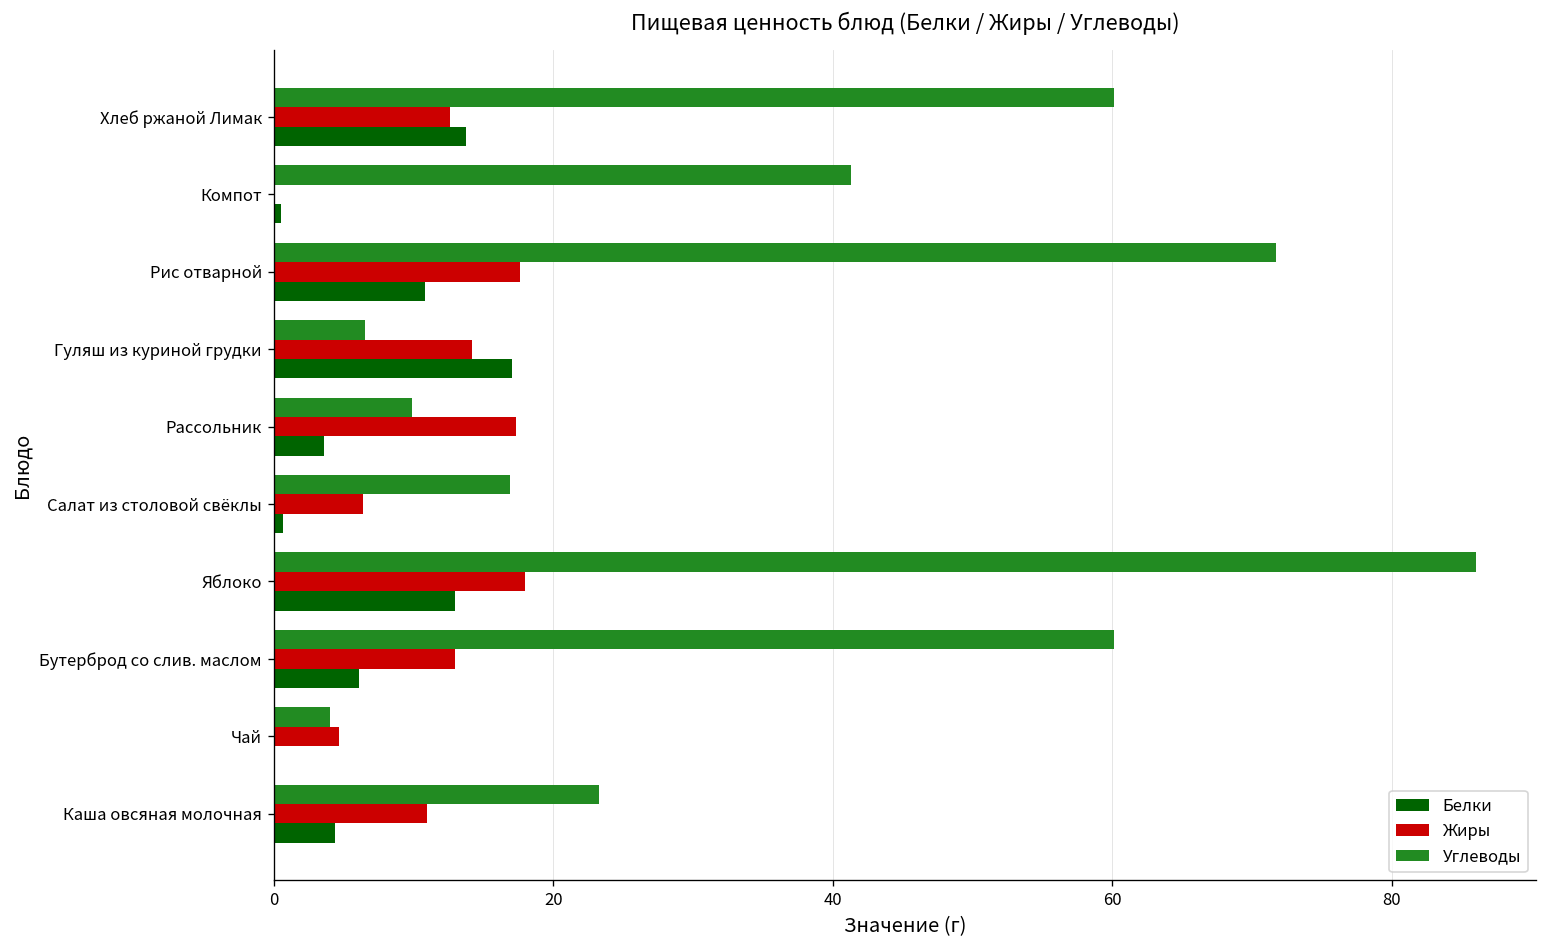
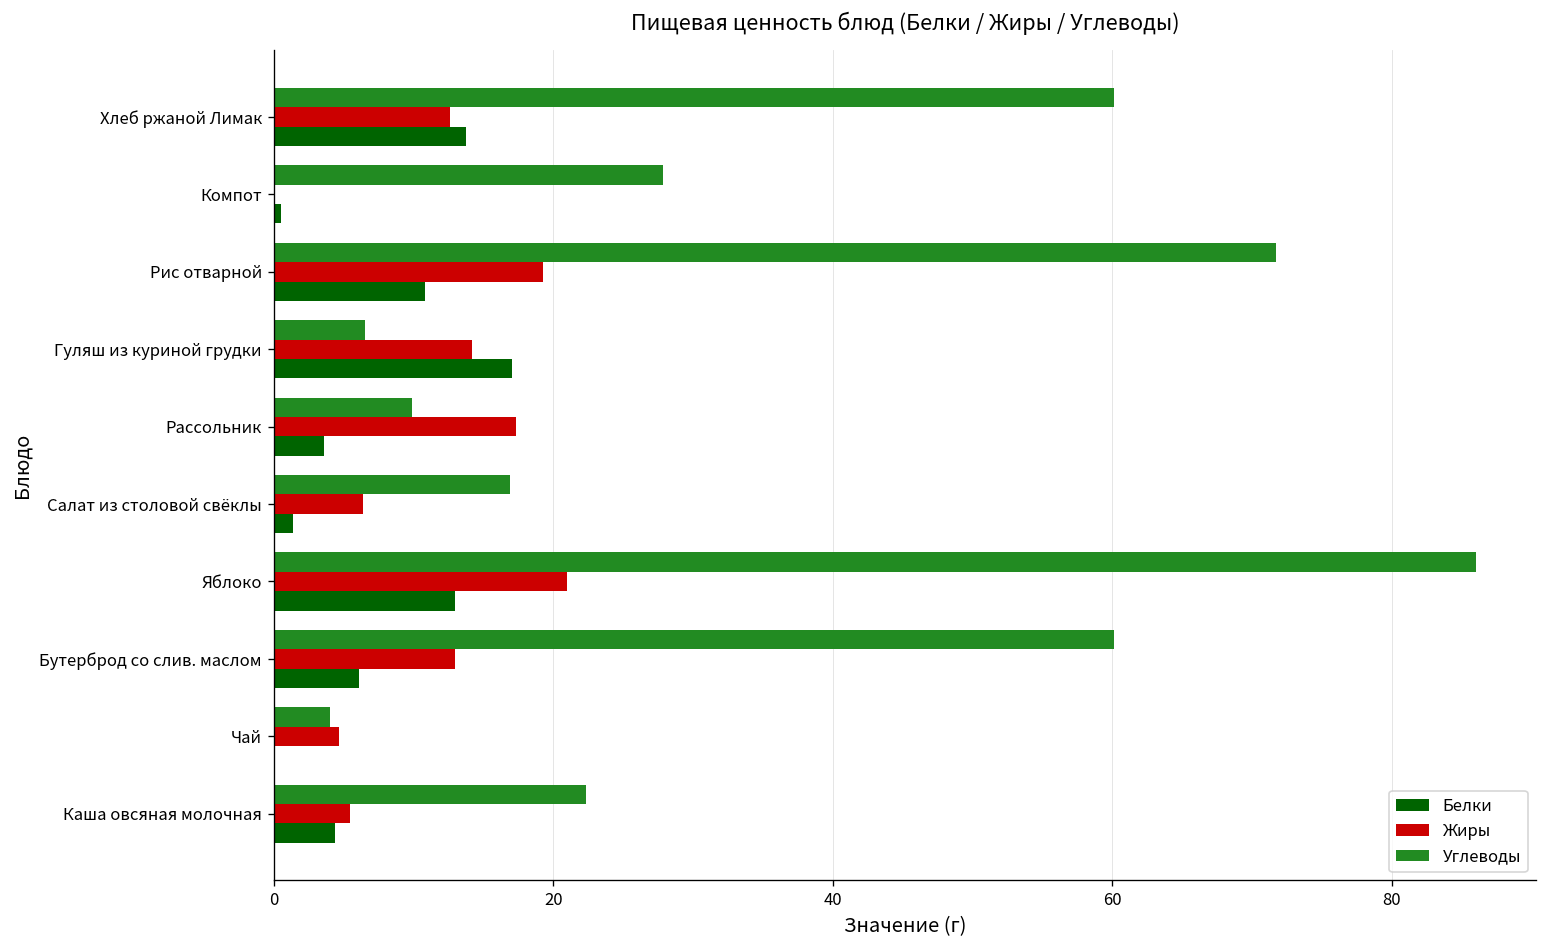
  {
    "Белки": {
      "Хлеб ржаной Лимак": 13.8,
      "Компот": 0.5,
      "Рис отварной": 10.8,
      "Гуляш из куриной грудки": 17.1,
      "Рассольник": 3.6,
-     "Салат из столовой свёклы": 0.7,
+     "Салат из столовой свёклы": 1.4,
      "Яблоко": 13.0,
      "Бутерброд со слив. маслом": 6.1,
      "Каша овсяная молочная": 4.4
    },
    "Жиры": {
      "Хлеб ржаной Лимак": 12.6,
      "Компот": 0.0,
-     "Рис отварной": 17.6,
+     "Рис отварной": 19.3,
      "Гуляш из куриной грудки": 14.2,
      "Рассольник": 17.3,
      "Салат из столовой свёклы": 6.4,
-     "Яблоко": 18,
+     "Яблоко": 21,
      "Бутерброд со слив. маслом": 13.0,
      "Чай": 4.7,
-     "Каша овсяная молочная": 11.0
+     "Каша овсяная молочная": 5.5
    },
    "Углеводы": {
      "Хлеб ржаной Лимак": 60.1,
-     "Компот": 41.3,
+     "Компот": 27.9,
      "Рис отварной": 71.7,
      "Гуляш из куриной грудки": 6.6,
      "Рассольник": 9.9,
      "Салат из столовой свёклы": 16.9,
      "Яблоко": 86.0,
      "Бутерброд со слив. маслом": 60.1,
      "Чай": 4.0,
-     "Каша овсяная молочная": 23.3
+     "Каша овсяная молочная": 22.3
    }
  }
